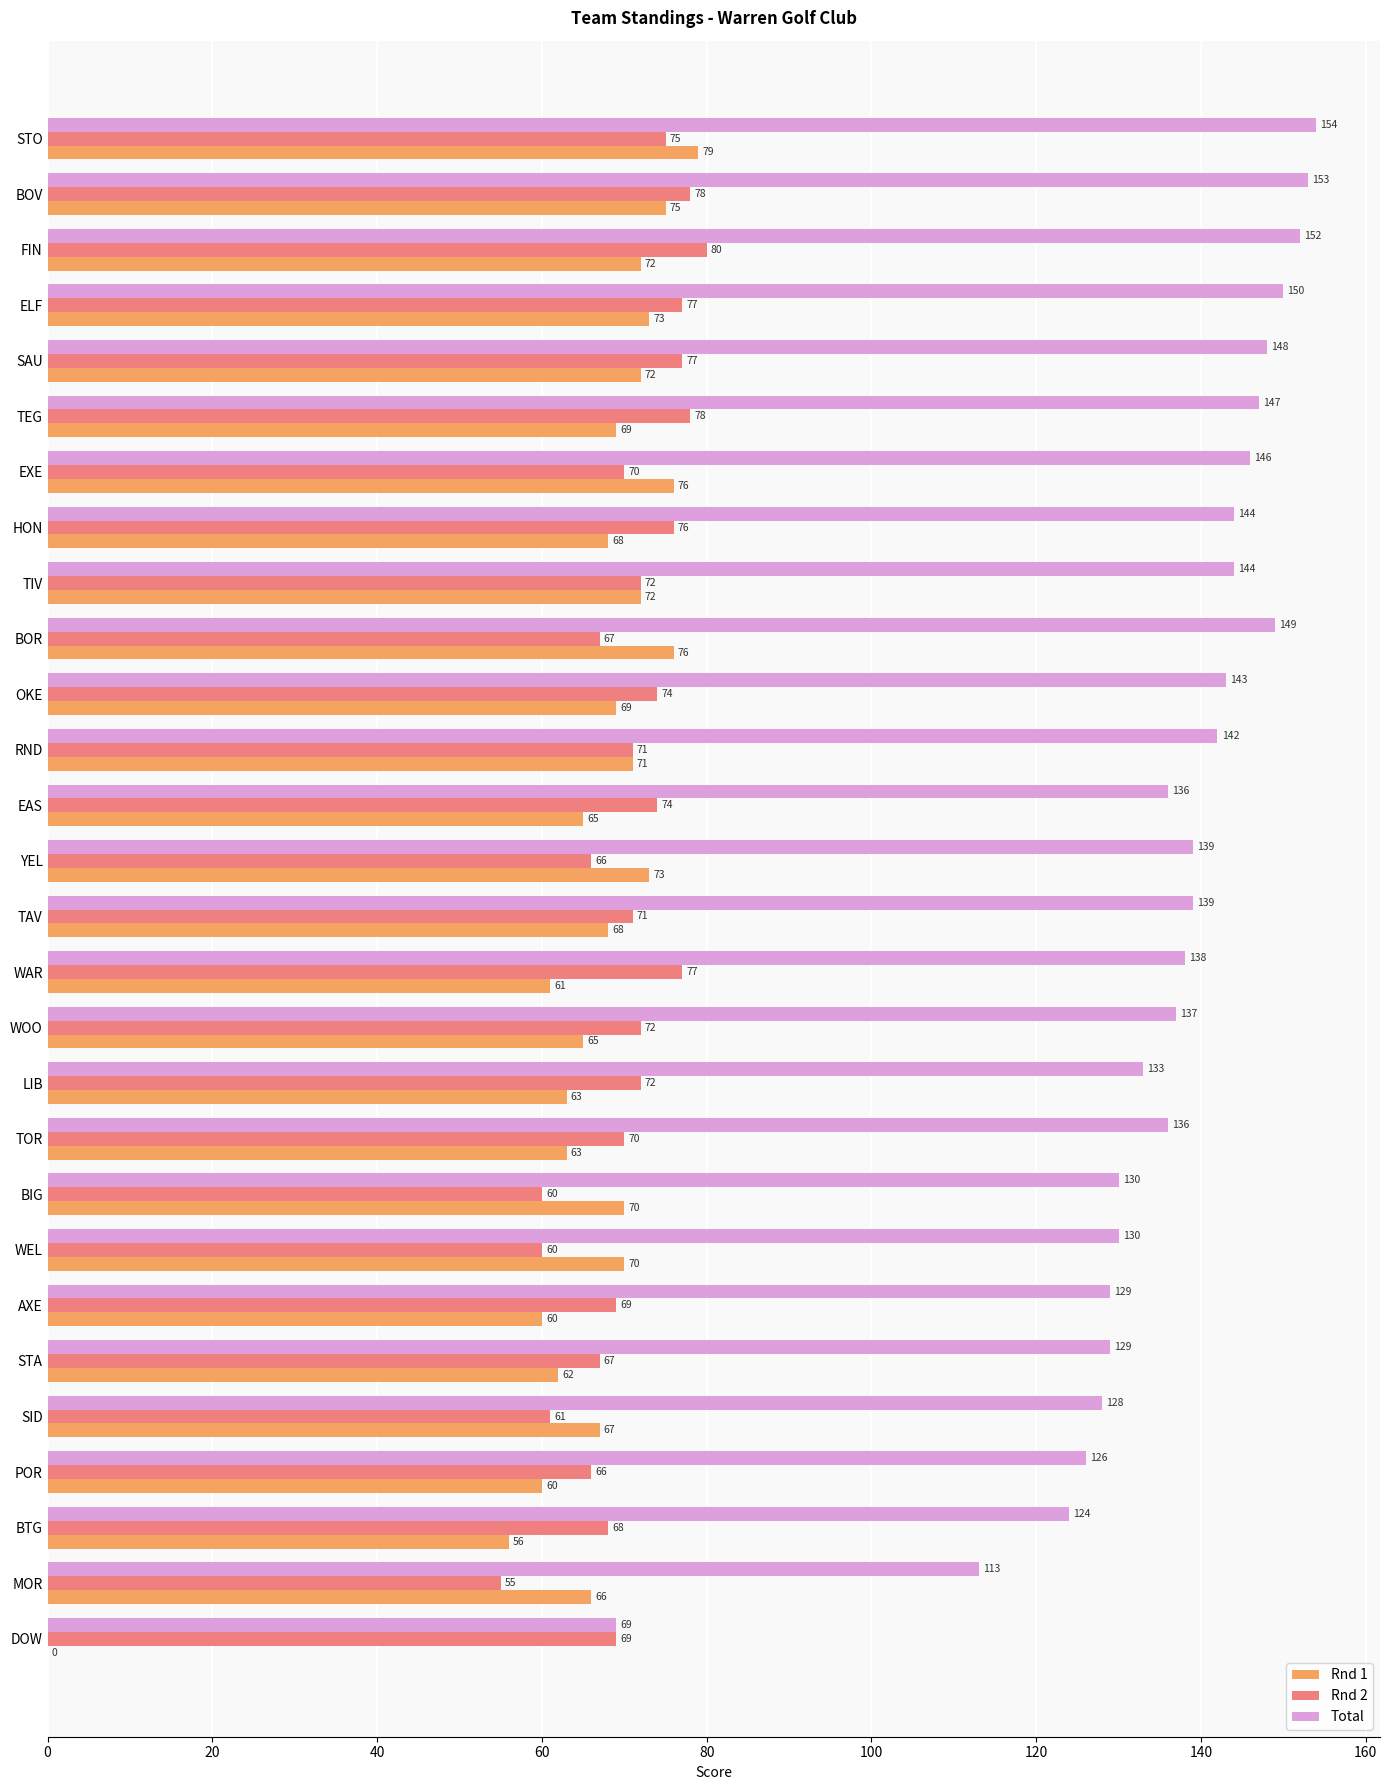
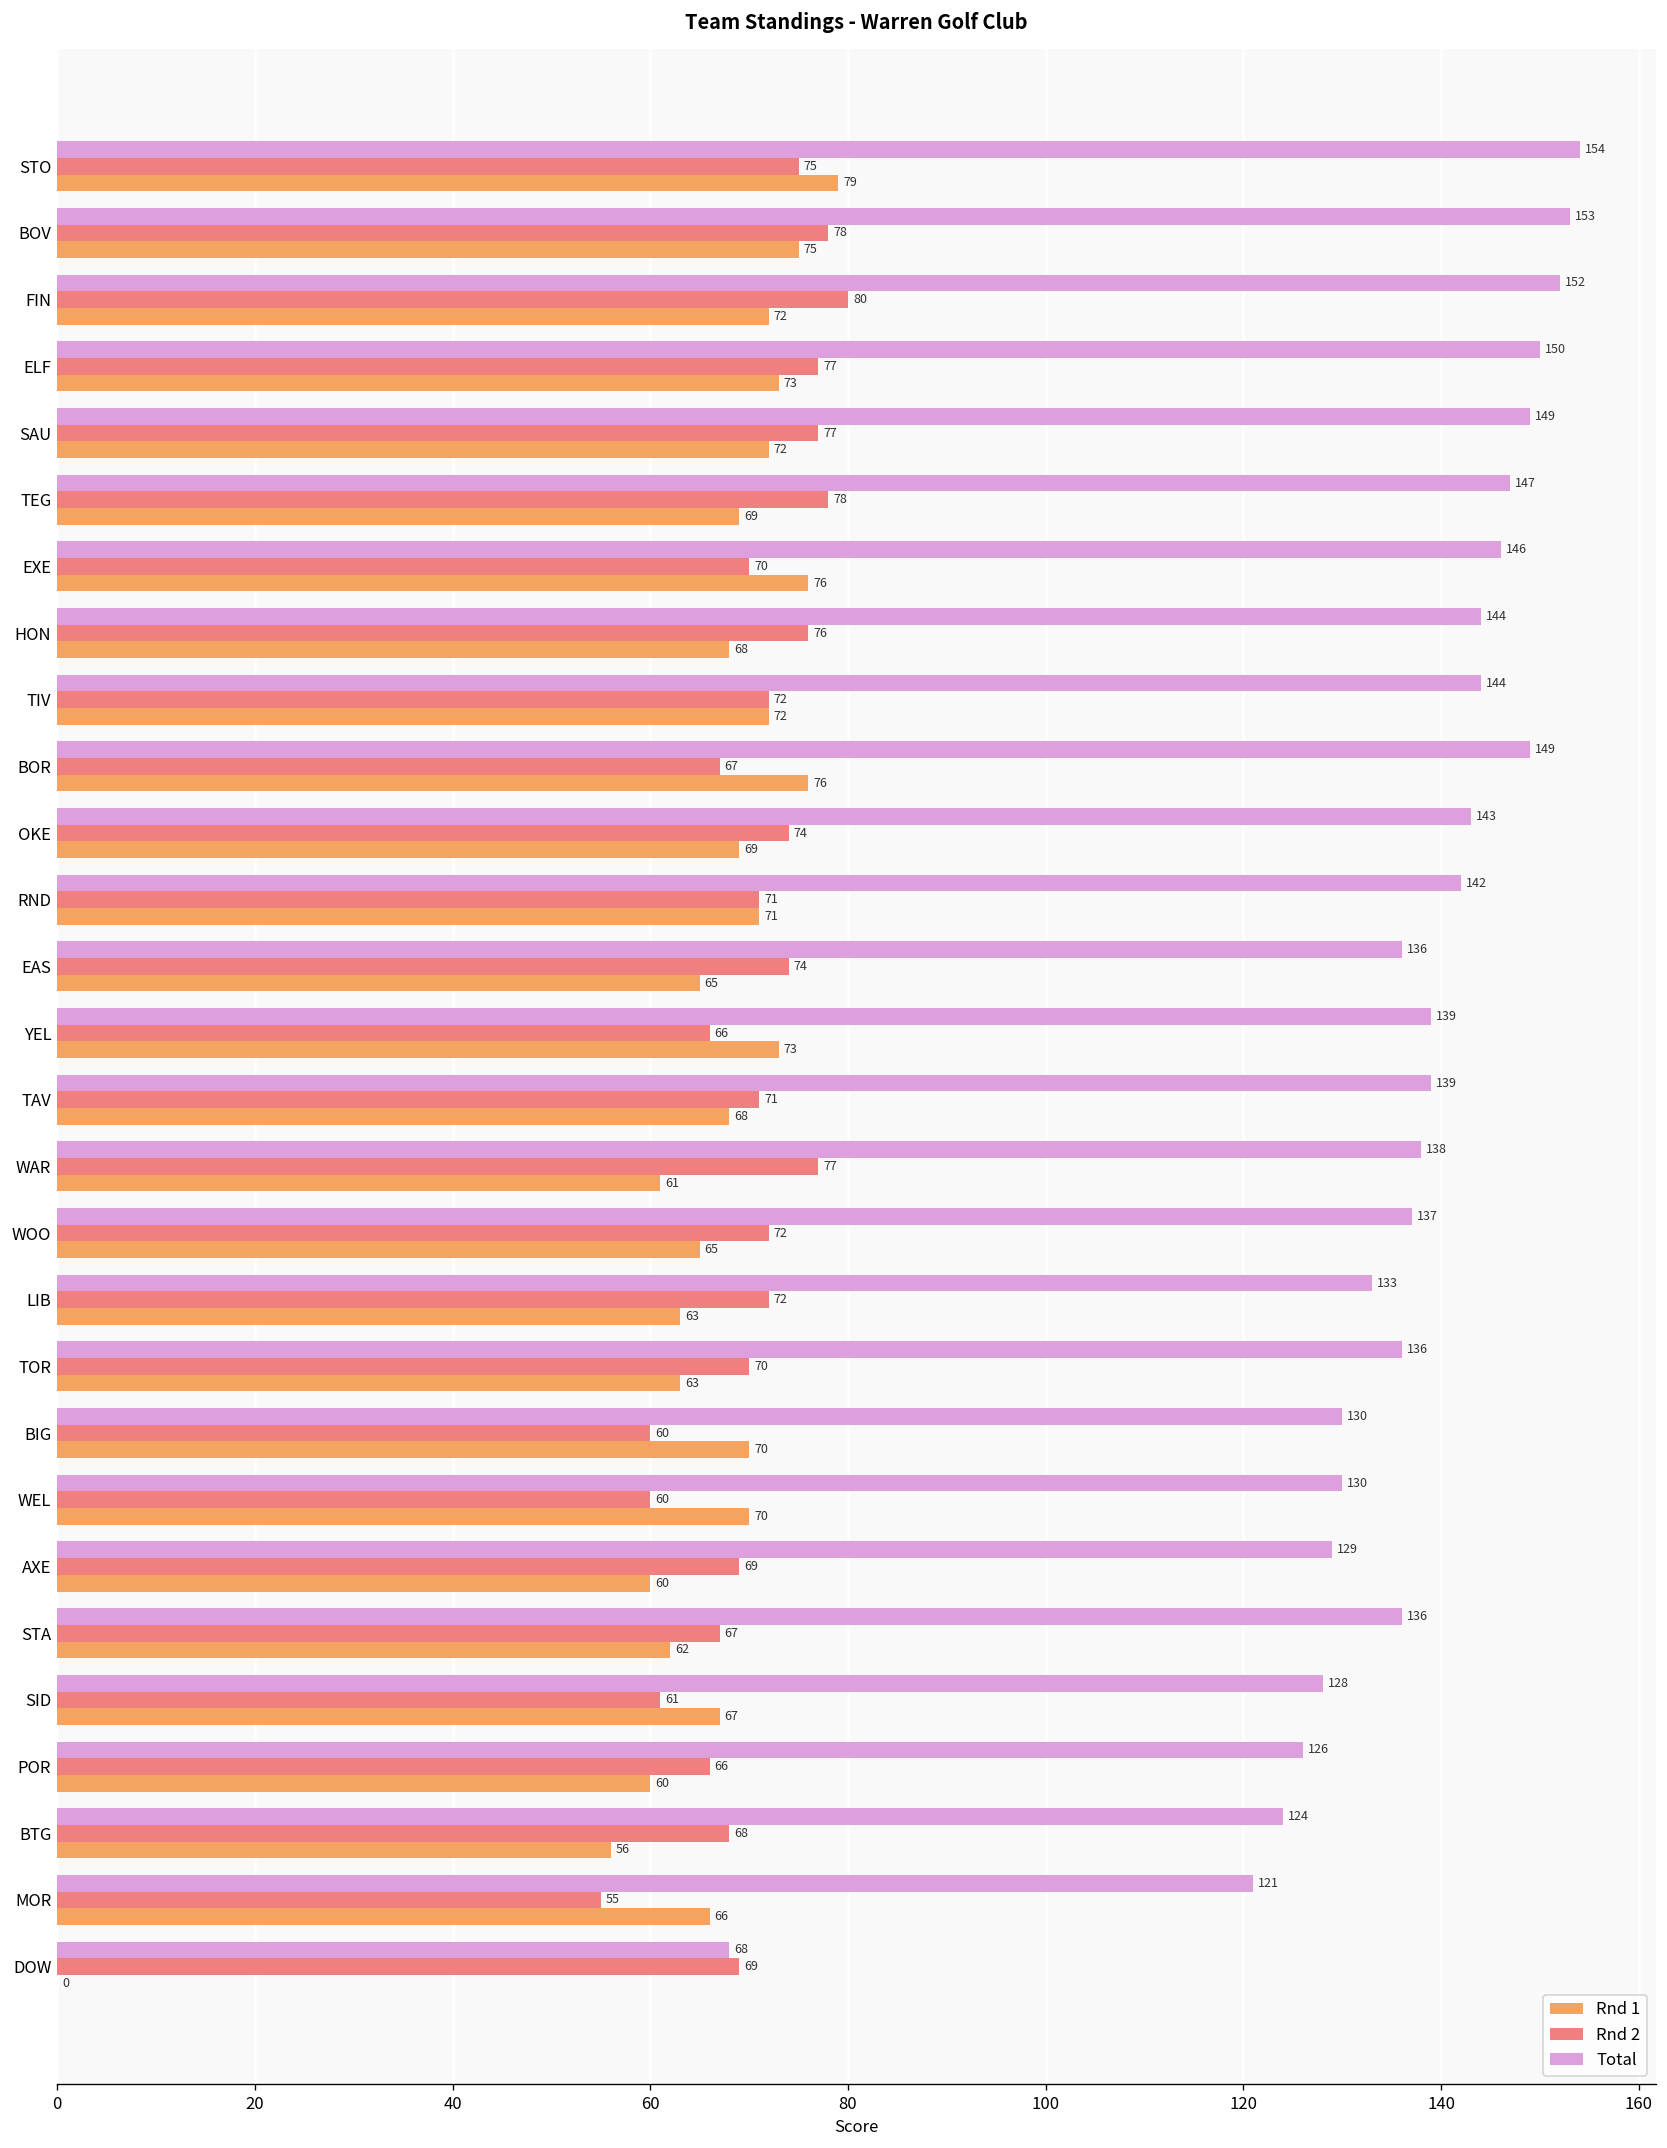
  {
    "Total": {
      "STO": 154,
      "BOV": 153,
      "FIN": 152,
      "ELF": 150,
-     "SAU": 148,
+     "SAU": 149,
      "TEG": 147,
      "EXE": 146,
      "HON": 144,
      "TIV": 144,
      "BOR": 149,
      "OKE": 143,
      "RND": 142,
      "EAS": 136,
      "YEL": 139,
      "TAV": 139,
      "WAR": 138,
      "WOO": 137,
      "LIB": 133,
      "TOR": 136,
      "BIG": 130,
      "WEL": 130,
      "AXE": 129,
-     "STA": 129,
+     "STA": 136,
      "SID": 128,
      "POR": 126,
      "BTG": 124,
-     "MOR": 113,
-     "DOW": 69
+     "MOR": 121,
+     "DOW": 68
    }
  }
